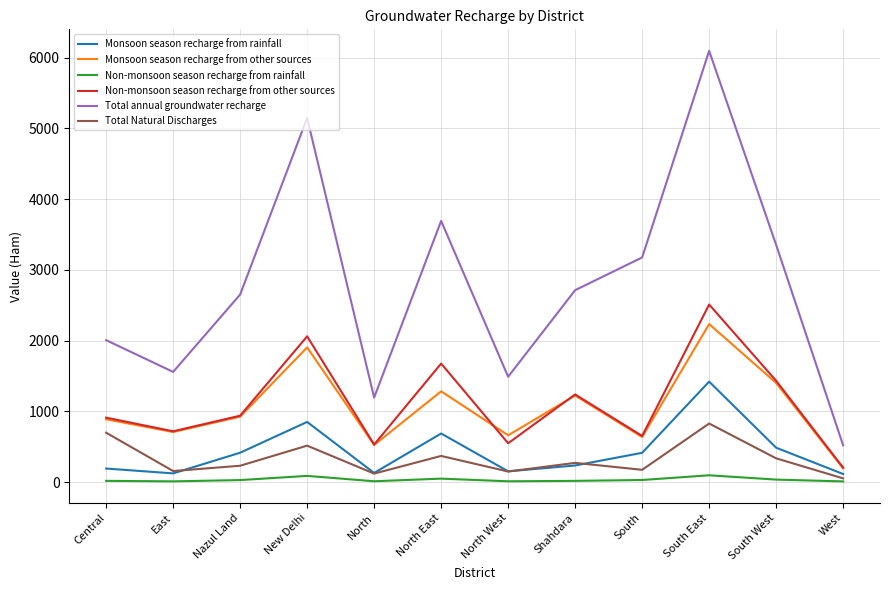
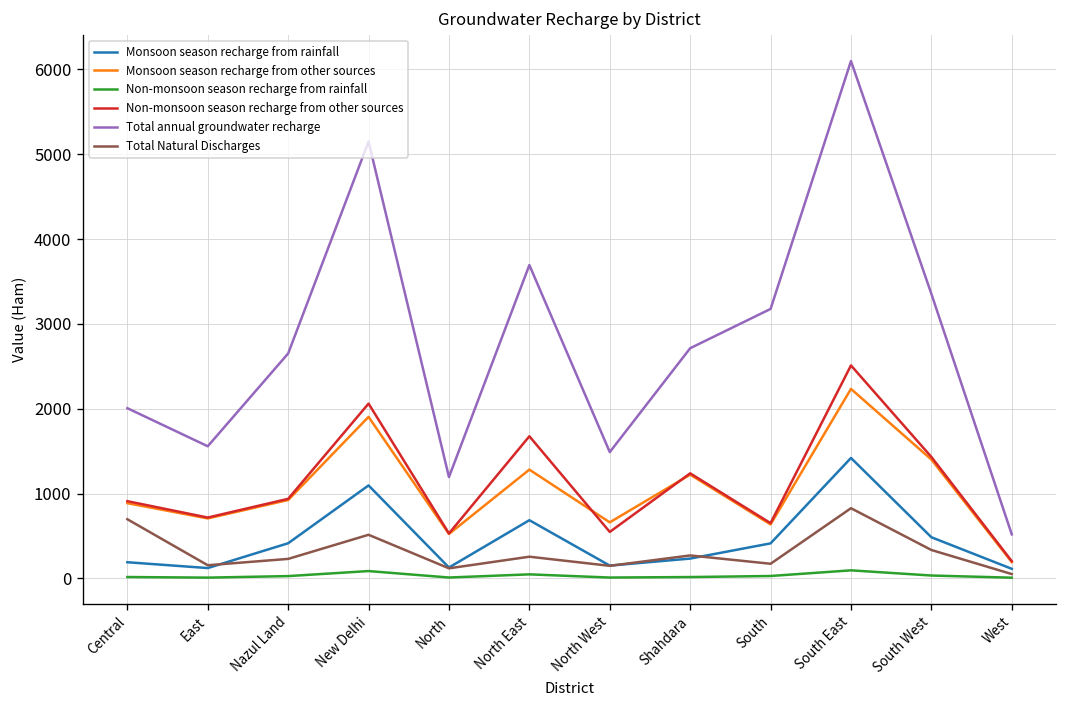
  {
    "Monsoon season recharge from rainfall": {
      "Central": 200,
      "Nazul Land": 400,
-     "New Delhi": 900,
+     "New Delhi": 1100,
      "North East": 700,
      "Shahdara": 200,
      "South": 400,
      "South East": 1400,
      "South West": 500,
      "West": 100
    },
    "Monsoon season recharge from other sources": {
      "New Delhi": 1900,
      "North East": 1300,
      "North West": 700,
      "South East": 2200
    },
    "Non-monsoon season recharge from rainfall": {
      "Central": 0,
      "East": 0,
      "Nazul Land": 0,
      "New Delhi": 100,
      "North": 0,
      "North East": 0,
      "North West": 0,
      "Shahdara": 0,
      "South": 0,
      "South East": 100,
      "South West": 0,
      "West": 0
    },
    "Non-monsoon season recharge from other sources": {
      "New Delhi": 2100,
      "North East": 1700,
      "North West": 500,
      "South East": 2500
    },
    "Total annual groundwater recharge": {
      "Central": 2000,
      "East": 1600,
      "Nazul Land": 2700,
      "North": 1200,
      "North East": 3700,
      "North West": 1500,
      "Shahdara": 2700,
      "South": 3200,
      "South East": 6100,
      "South West": 3400,
      "West": 500
    },
    "Total Natural Discharges": {
      "Central": 700,
      "Nazul Land": 200,
      "New Delhi": 500,
-     "North East": 400,
+     "North East": 300,
      "Shahdara": 300,
      "South": 200,
      "South East": 800,
      "South West": 300,
      "West": 100
    }
  }
